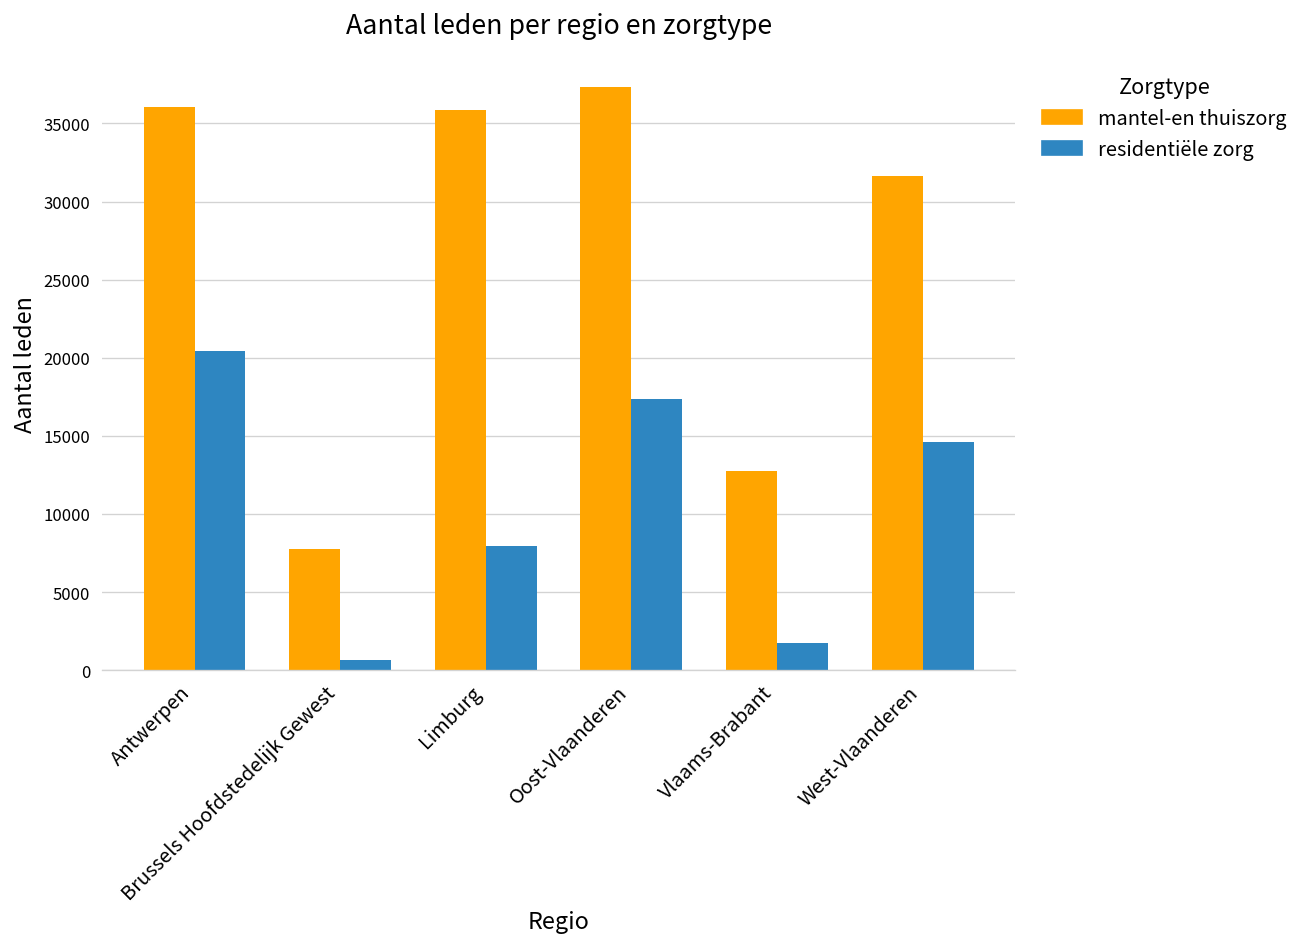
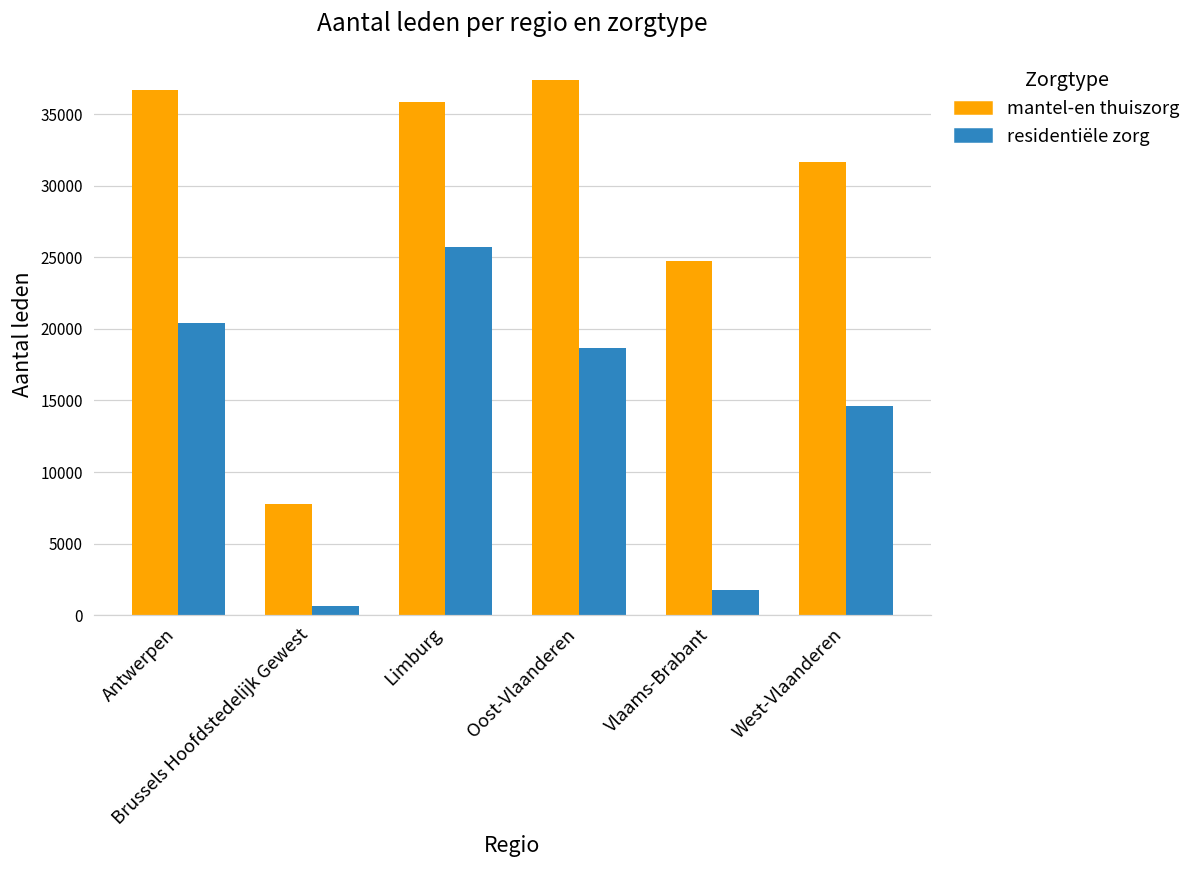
  {
    "mantel-en thuiszorg": {
-     "Antwerpen": 36100,
+     "Antwerpen": 36700,
      "Brussels Hoofdstedelijk Gewest": 7700,
      "Limburg": 35800,
      "Oost-Vlaanderen": 37300,
-     "Vlaams-Brabant": 12800,
+     "Vlaams-Brabant": 24800,
      "West-Vlaanderen": 31600
    },
    "residentiële zorg": {
      "Antwerpen": 20400,
      "Brussels Hoofdstedelijk Gewest": 600,
-     "Limburg": 8000,
-     "Oost-Vlaanderen": 17400,
+     "Limburg": 25700,
+     "Oost-Vlaanderen": 18700,
      "Vlaams-Brabant": 1800,
      "West-Vlaanderen": 14600
    }
  }
